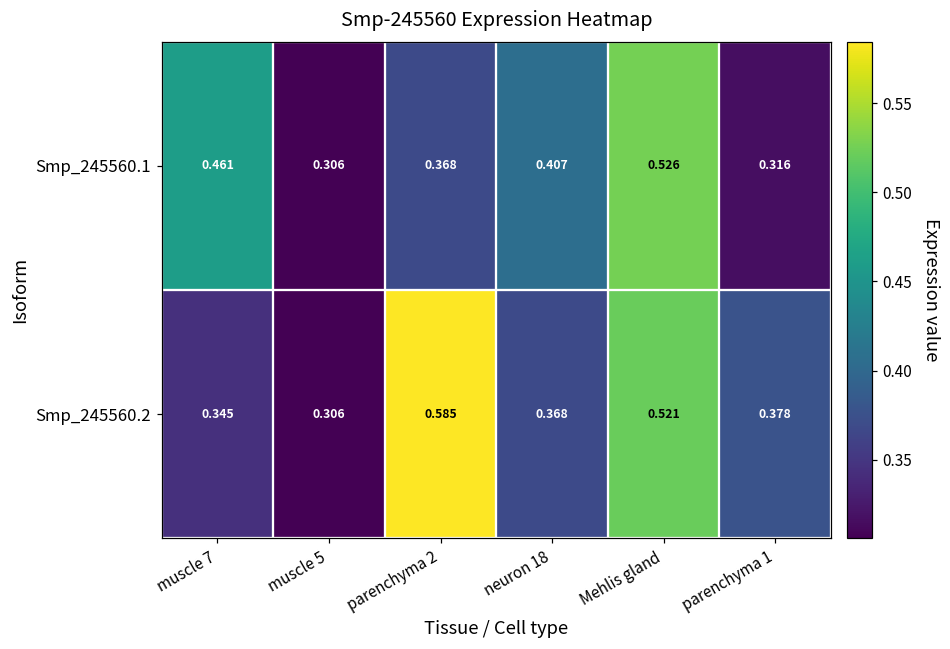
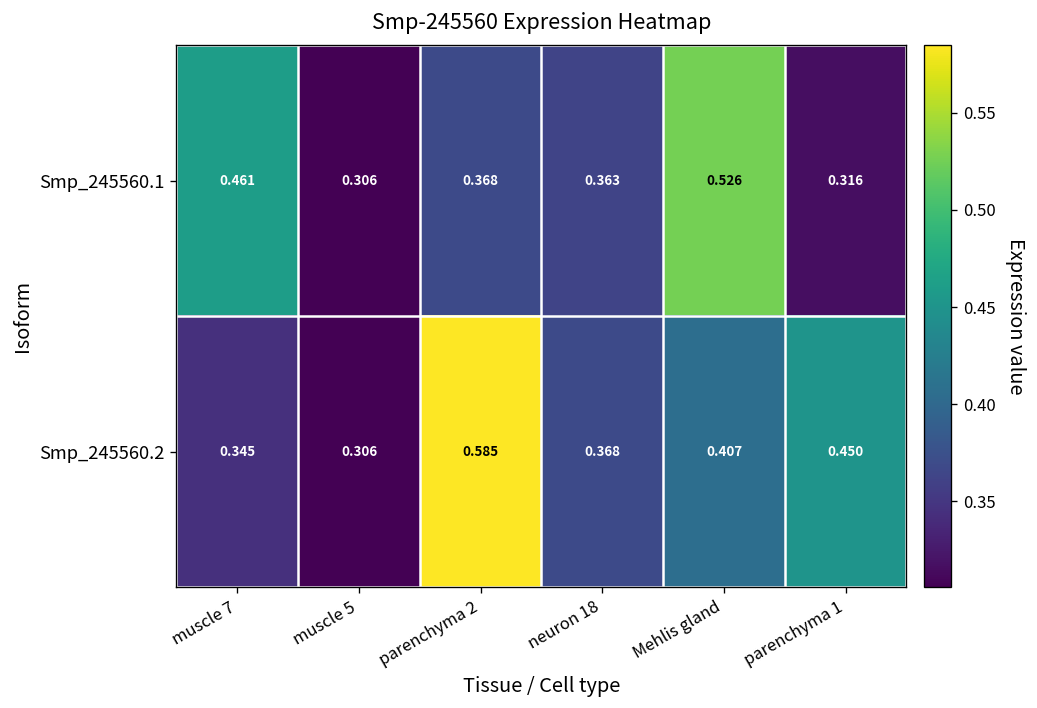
  {
    "Smp_245560.1": {
      "muscle 7": 0.461,
      "muscle 5": 0.306,
      "parenchyma 2": 0.368,
-     "neuron 18": 0.407,
+     "neuron 18": 0.363,
      "Mehlis gland": 0.526,
      "parenchyma 1": 0.316
    },
    "Smp_245560.2": {
      "muscle 7": 0.345,
      "muscle 5": 0.306,
      "parenchyma 2": 0.585,
      "neuron 18": 0.368,
-     "Mehlis gland": 0.521,
-     "parenchyma 1": 0.378
+     "Mehlis gland": 0.407,
+     "parenchyma 1": 0.450
    }
  }
